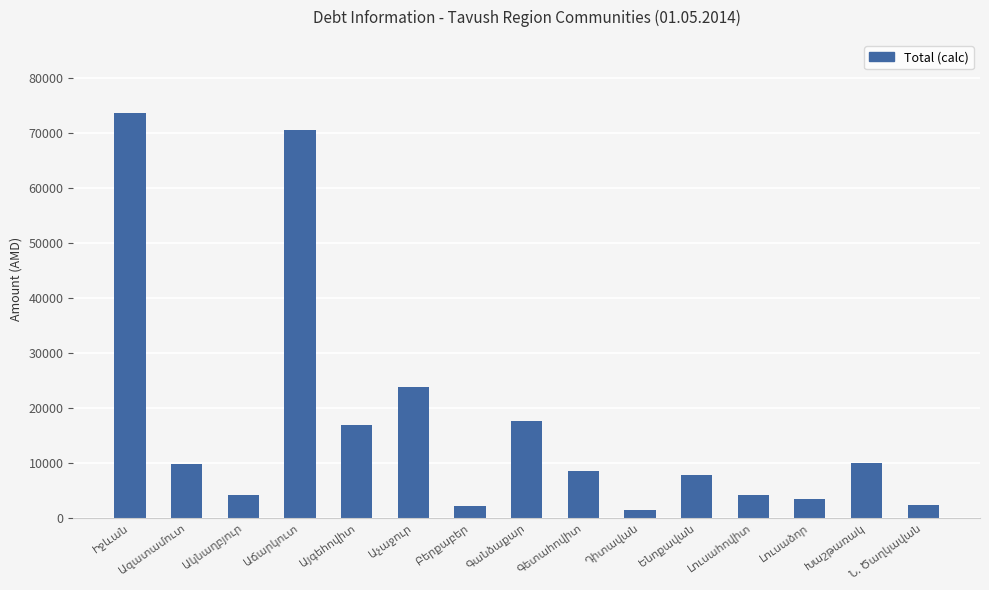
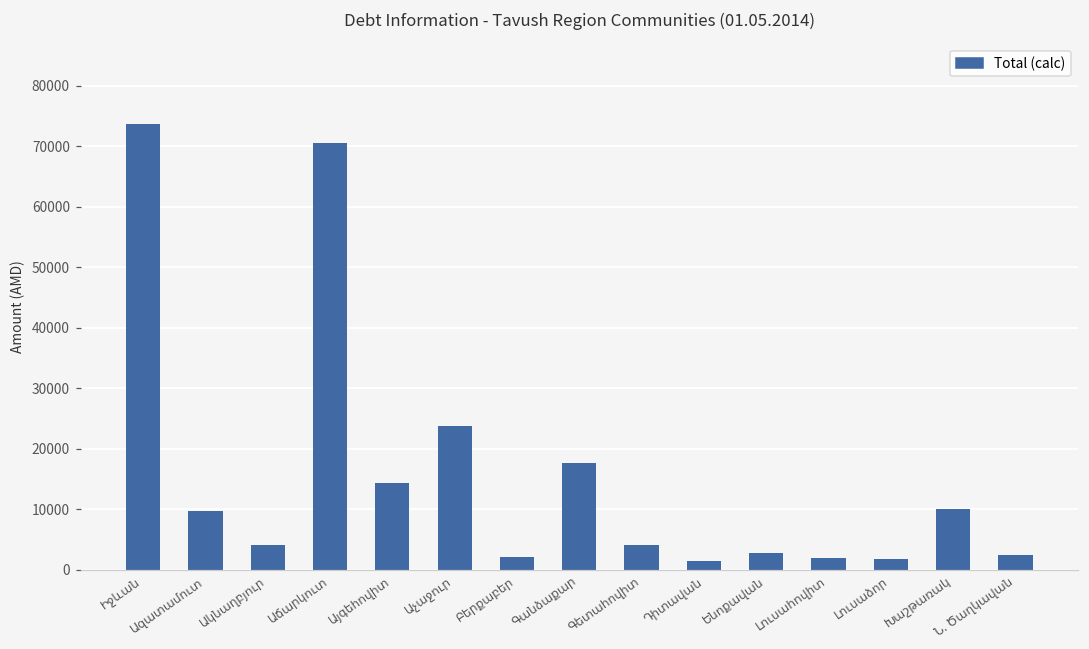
  {
    "Իջևան": 74000,
    "Ազատամուտ": 10000,
    "Ակնաղբյուր": 4000,
    "Աճարկուտ": 71000,
-   "Այգեհովիտ": 17000,
+   "Այգեհովիտ": 14000,
    "Աչաջուր": 24000,
    "Բերքաբեր": 2000,
    "Գանձաքար": 18000,
-   "Գետահովիտ": 9000,
+   "Գետահովիտ": 4000,
    "Դիտավան": 1000,
-   "Ենոքավան": 8000,
-   "Լուսահովիտ": 4000,
-   "Լուսաձոր": 3000,
+   "Ենոքավան": 3000,
+   "Լուսահովիտ": 2000,
+   "Լուսաձոր": 2000,
    "Խաշթառակ": 10000,
    "Ն. Ծաղկավան": 2000
  }
